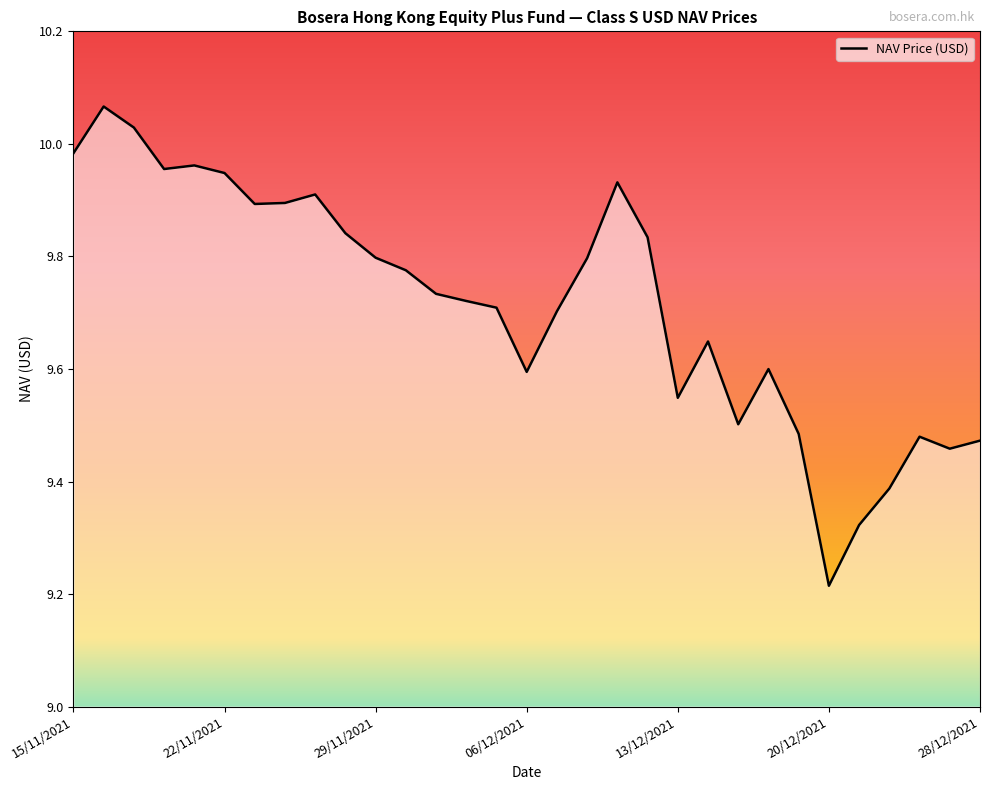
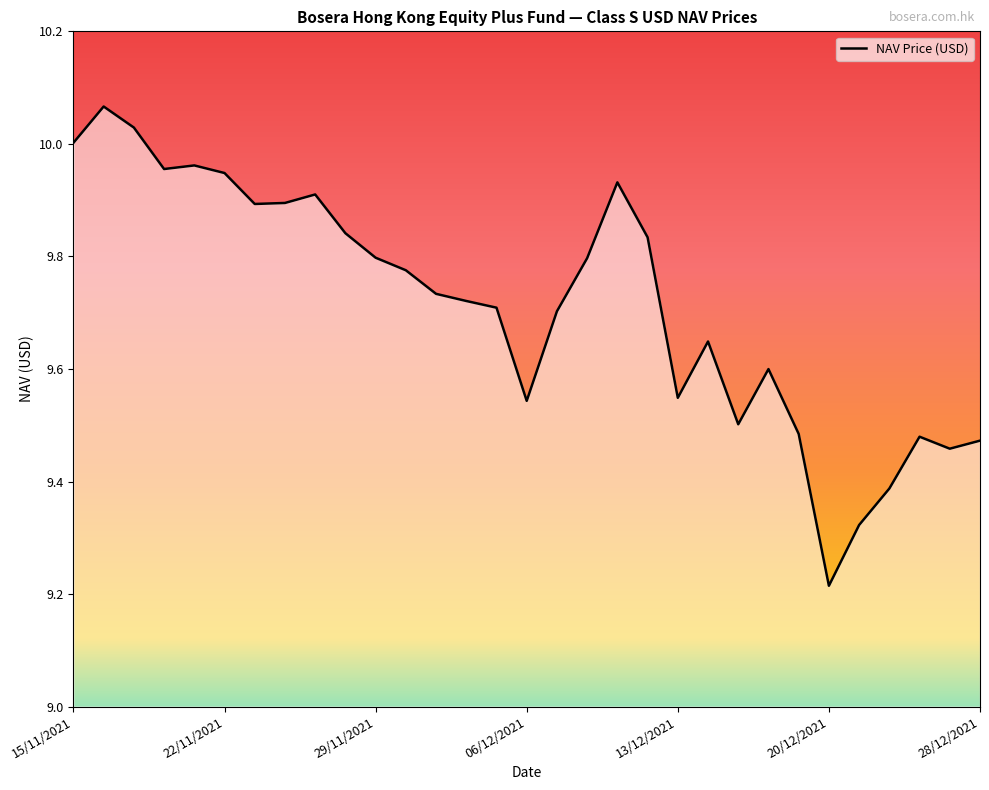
  {
-   "15/11/2021": 9.98,
+   "15/11/2021": 10.00,
    "22/11/2021": 9.95,
    "29/11/2021": 9.80,
-   "06/12/2021": 9.59,
+   "06/12/2021": 9.54,
    "13/12/2021": 9.55,
    "20/12/2021": 9.21,
    "28/12/2021": 9.47
  }
